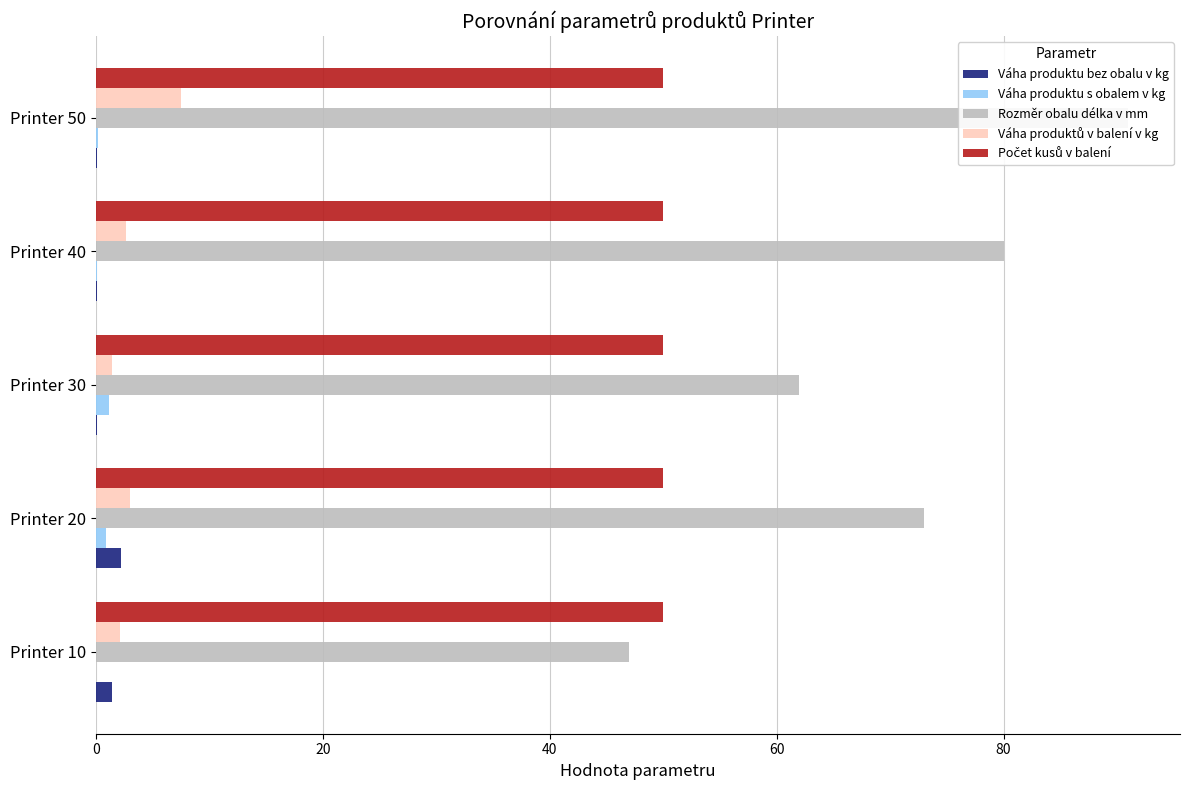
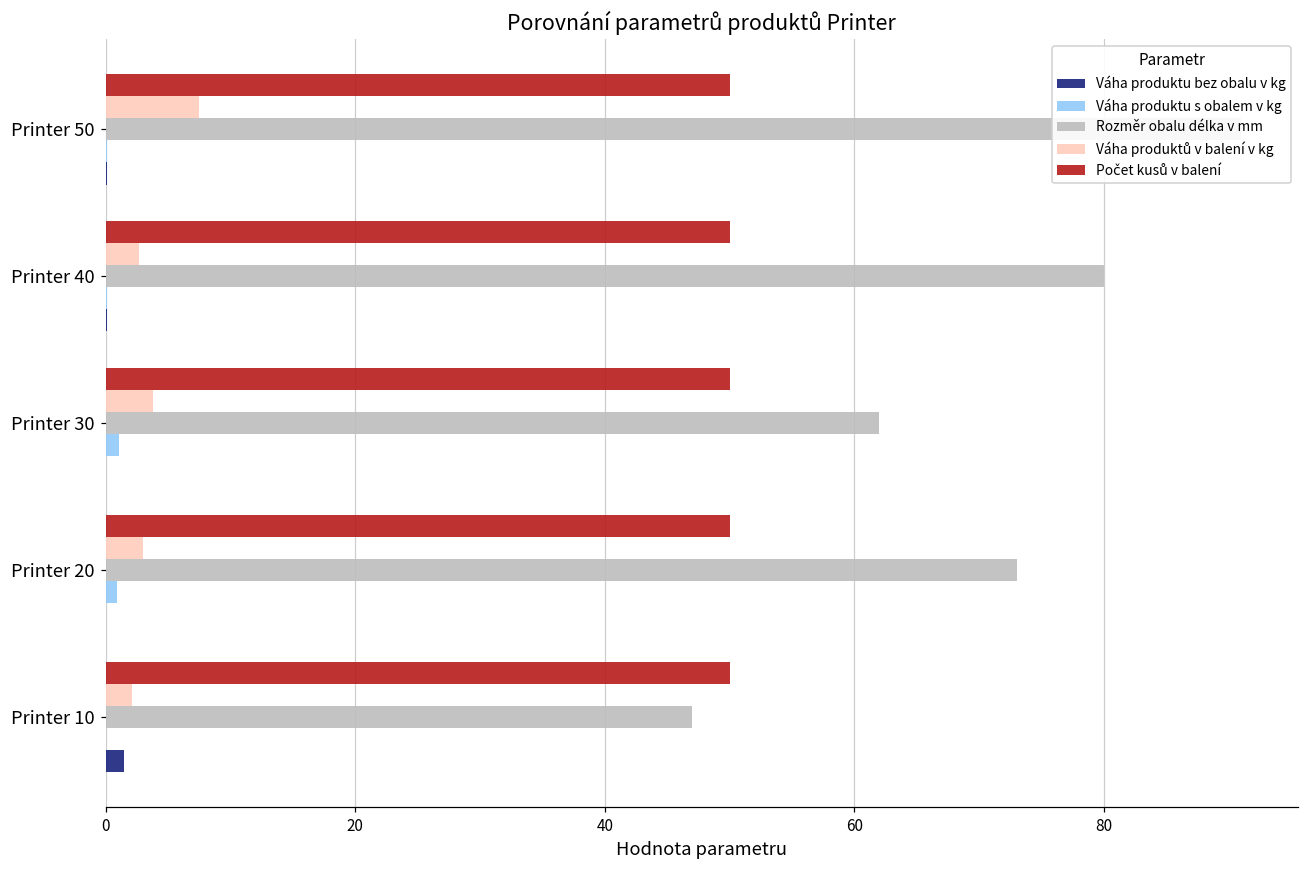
  {
    "Váha produktu bez obalu v kg": {
-     "Printer 20": 2.2,
+     "Printer 20": 0.1,
      "Printer 10": 1.4
    },
    "Váha produktu s obalem v kg": {
      "Printer 30": 1.1,
      "Printer 20": 0.9
    },
    "Rozměr obalu délka v mm": {
      "Printer 40": 80.0,
      "Printer 30": 62.0,
      "Printer 20": 73.0,
      "Printer 10": 47.0
    },
    "Váha produktů v balení v kg": {
      "Printer 50": 7.5,
      "Printer 40": 2.7,
-     "Printer 30": 1.4,
+     "Printer 30": 3.8,
      "Printer 20": 3.0,
      "Printer 10": 2.1
    },
    "Počet kusů v balení": {
      "Printer 50": 50.0,
      "Printer 40": 50.0,
      "Printer 30": 50.0,
      "Printer 20": 50.0,
      "Printer 10": 50.0
    }
  }
